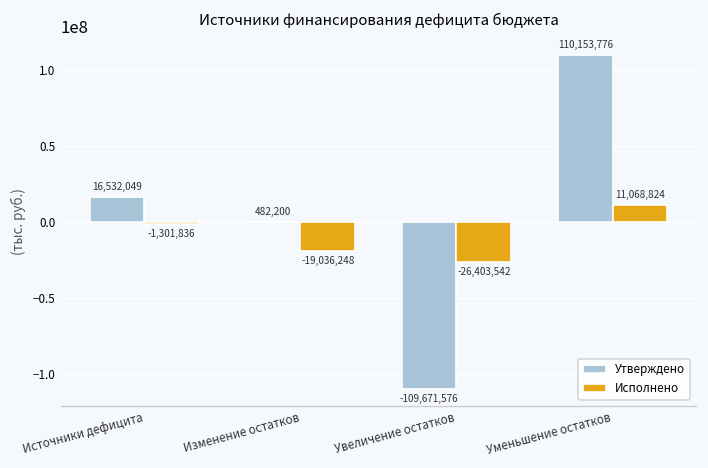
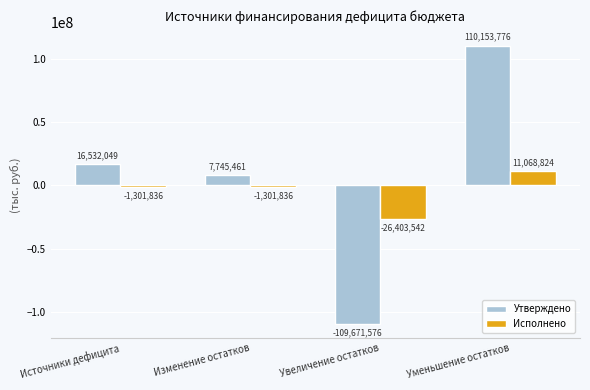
  {
    "Утверждено": {
      "Источники дефицита": "16,532,049",
-     "Изменение остатков": "482,200",
+     "Изменение остатков": "7,745,461",
      "Увеличение остатков": "-109,671,576",
      "Уменьшение остатков": "110,153,776"
    },
    "Исполнено": {
      "Источники дефицита": "-1,301,836",
-     "Изменение остатков": "-19,036,248",
+     "Изменение остатков": "-1,301,836",
      "Увеличение остатков": "-26,403,542",
      "Уменьшение остатков": "11,068,824"
    }
  }
